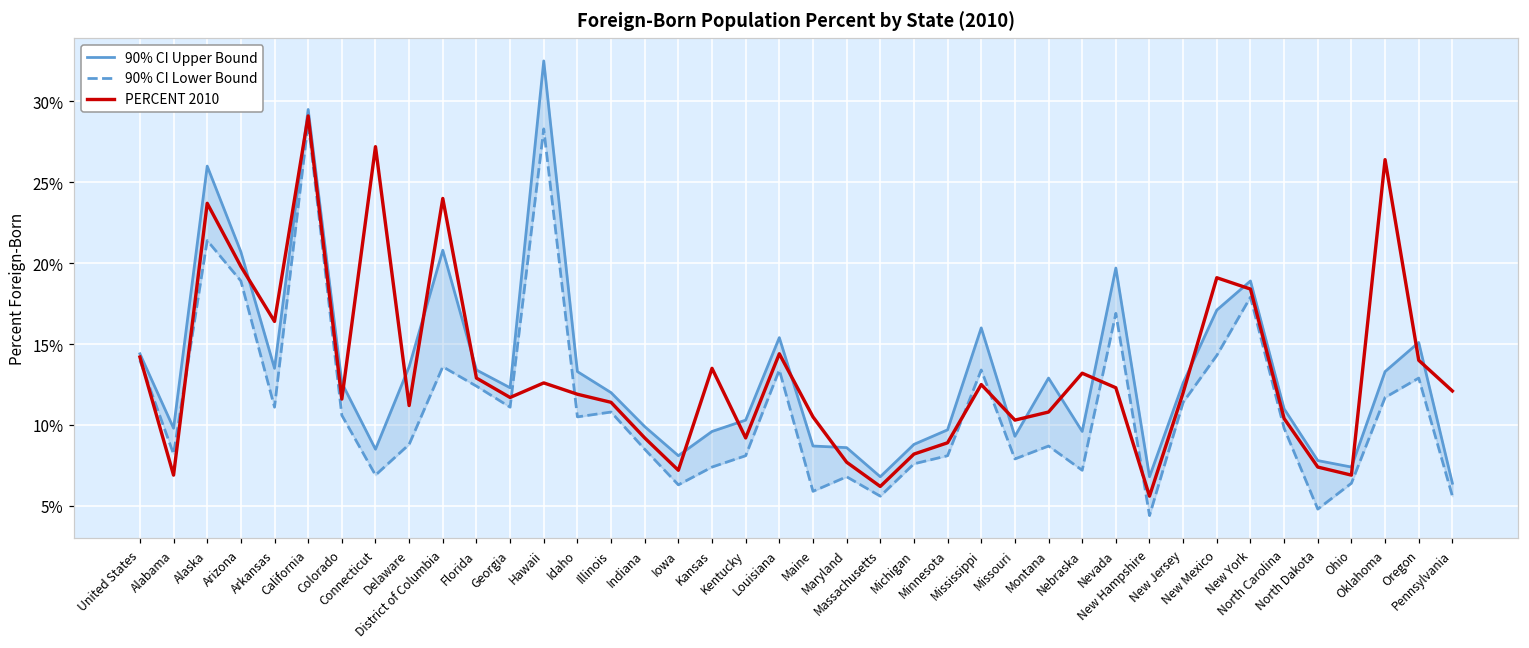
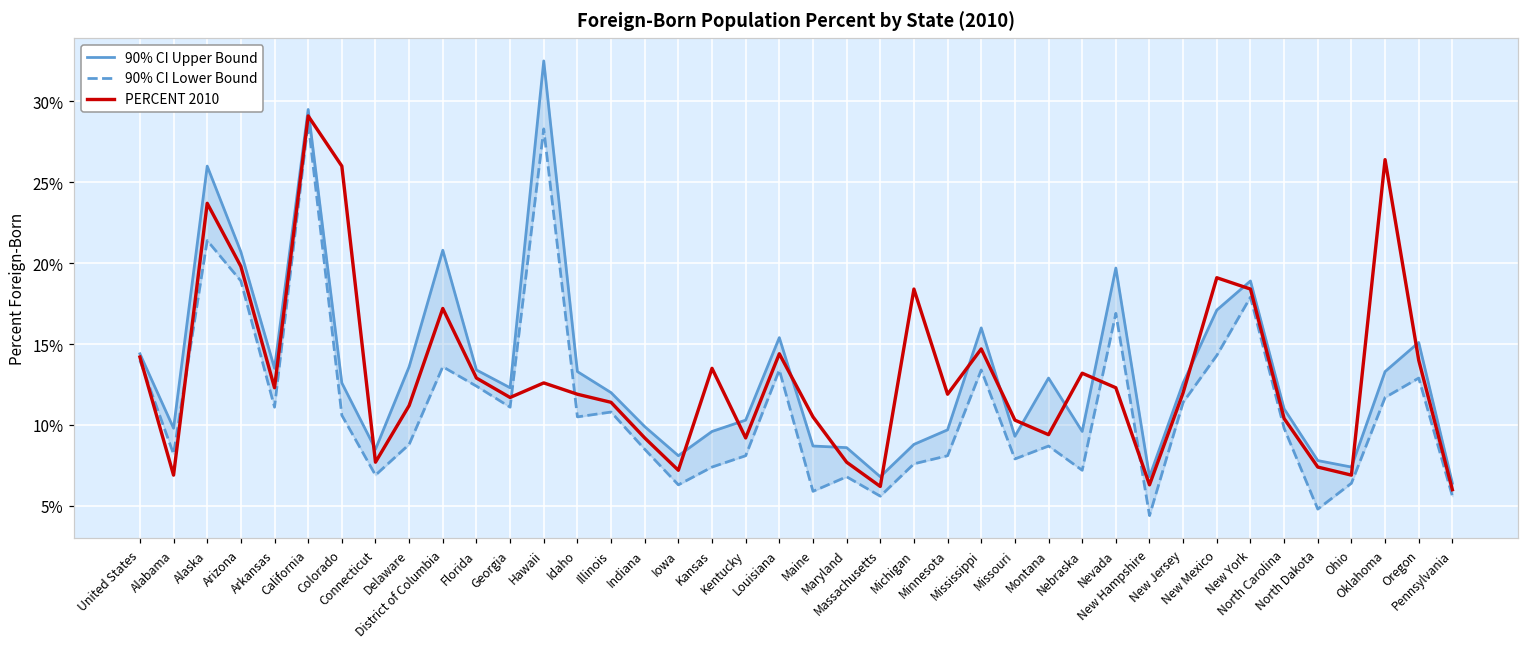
  {
    "PERCENT 2010": {
      "United States": "14.2%",
      "Alabama": "6.9%",
      "Alaska": "23.7%",
      "Arizona": "19.8%",
-     "Arkansas": "16.4%",
+     "Arkansas": "12.3%",
      "California": "29.1%",
-     "Colorado": "11.6%",
-     "Connecticut": "27.2%",
+     "Colorado": "26.0%",
+     "Connecticut": "7.7%",
      "Delaware": "11.2%",
-     "District of Columbia": "24.0%",
+     "District of Columbia": "17.2%",
      "Florida": "12.9%",
      "Georgia": "11.7%",
      "Hawaii": "12.6%",
      "Idaho": "11.9%",
      "Illinois": "11.4%",
      "Indiana": "9.2%",
      "Iowa": "7.2%",
      "Kansas": "13.5%",
      "Kentucky": "9.2%",
      "Louisiana": "14.4%",
      "Maine": "10.5%",
      "Maryland": "7.7%",
      "Massachusetts": "6.2%",
-     "Michigan": "8.2%",
-     "Minnesota": "8.9%",
-     "Mississippi": "12.5%",
+     "Michigan": "18.4%",
+     "Minnesota": "11.9%",
+     "Mississippi": "14.7%",
      "Missouri": "10.3%",
-     "Montana": "10.8%",
+     "Montana": "9.4%",
      "Nebraska": "13.2%",
      "Nevada": "12.3%",
-     "New Hampshire": "5.6%",
+     "New Hampshire": "6.3%",
      "New Jersey": "12.0%",
      "New Mexico": "19.1%",
      "New York": "18.4%",
      "North Carolina": "10.4%",
      "North Dakota": "7.4%",
      "Ohio": "6.9%",
      "Oklahoma": "26.4%",
      "Oregon": "14.0%",
-     "Pennsylvania": "12.1%"
+     "Pennsylvania": "6.0%"
    }
  }
